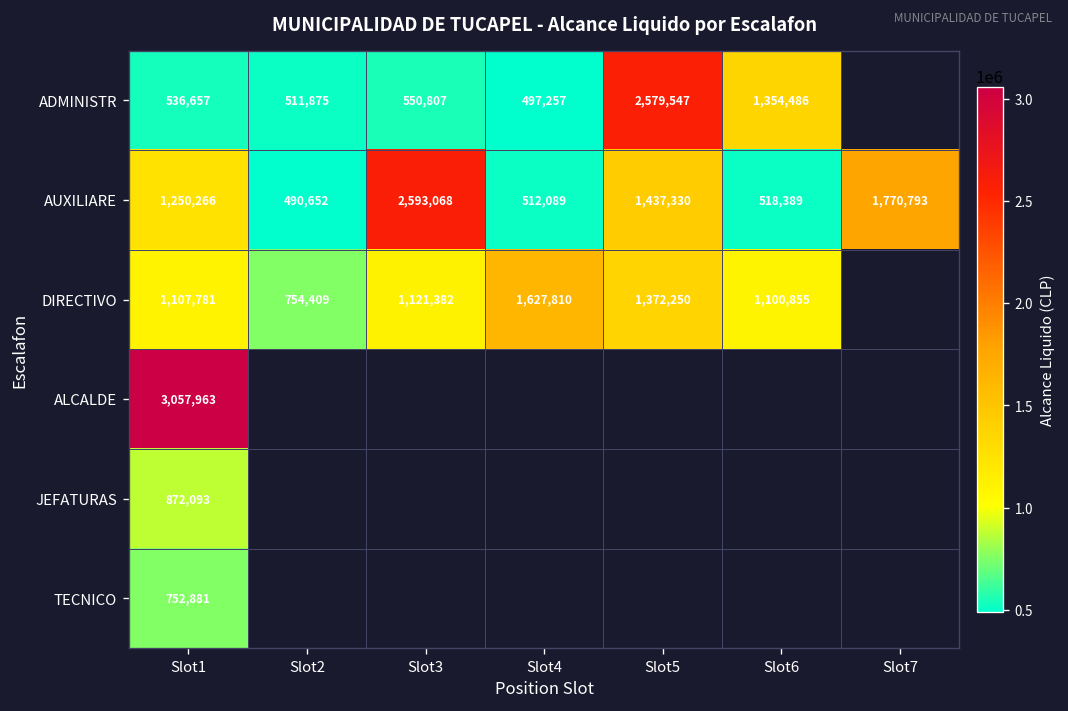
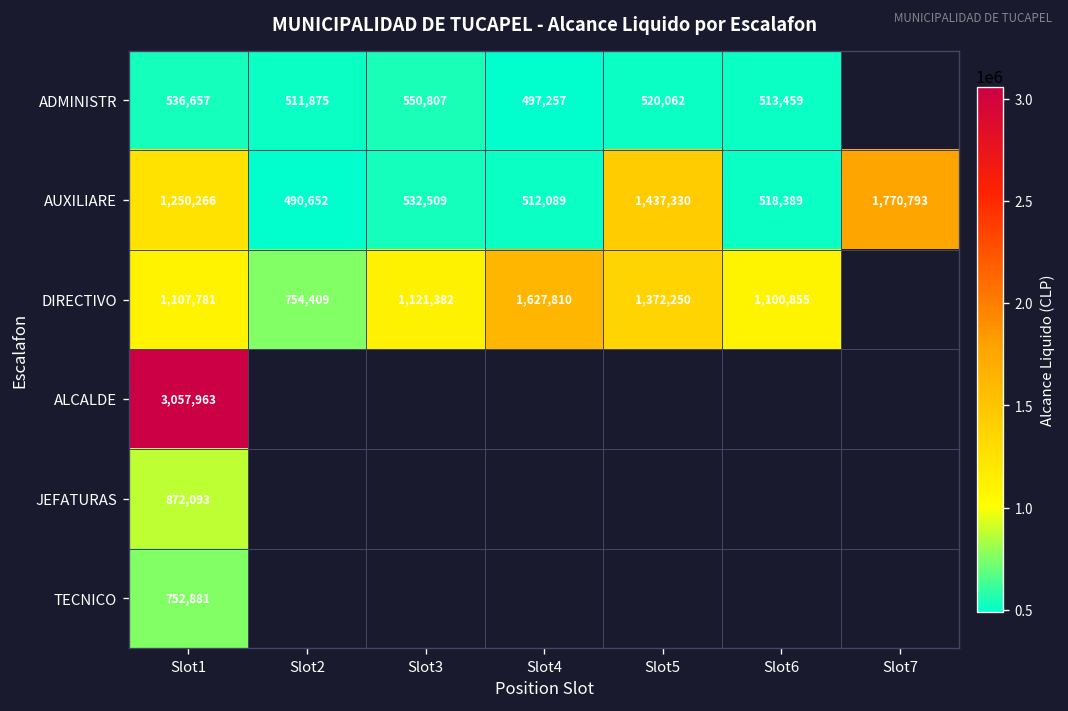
  {
    "ADMINISTR": {
      "Slot1": "536,657",
      "Slot2": "511,875",
      "Slot3": "550,807",
      "Slot4": "497,257",
-     "Slot5": "2,579,547",
-     "Slot6": "1,354,486"
+     "Slot5": "520,062",
+     "Slot6": "513,459"
    },
    "AUXILIARE": {
      "Slot1": "1,250,266",
      "Slot2": "490,652",
-     "Slot3": "2,593,068",
+     "Slot3": "532,509",
      "Slot4": "512,089",
      "Slot5": "1,437,330",
      "Slot6": "518,389",
      "Slot7": "1,770,793"
    },
    "DIRECTIVO": {
      "Slot1": "1,107,781",
      "Slot2": "754,409",
      "Slot3": "1,121,382",
      "Slot4": "1,627,810",
      "Slot5": "1,372,250",
      "Slot6": "1,100,855"
    },
    "ALCALDE": {
      "Slot1": "3,057,963"
    },
    "JEFATURAS": {
      "Slot1": "872,093"
    },
    "TECNICO": {
      "Slot1": "752,881"
    }
  }
